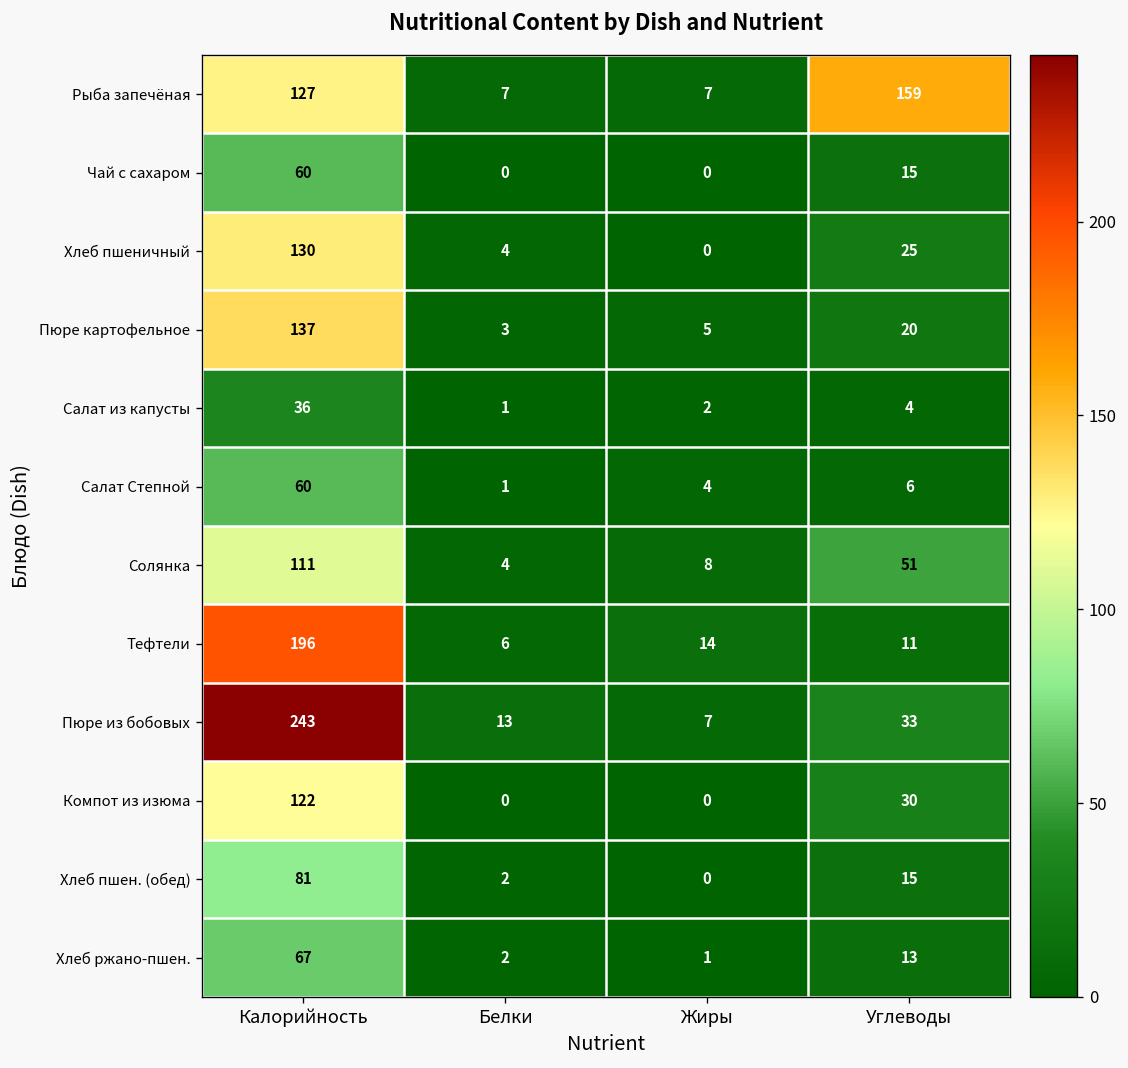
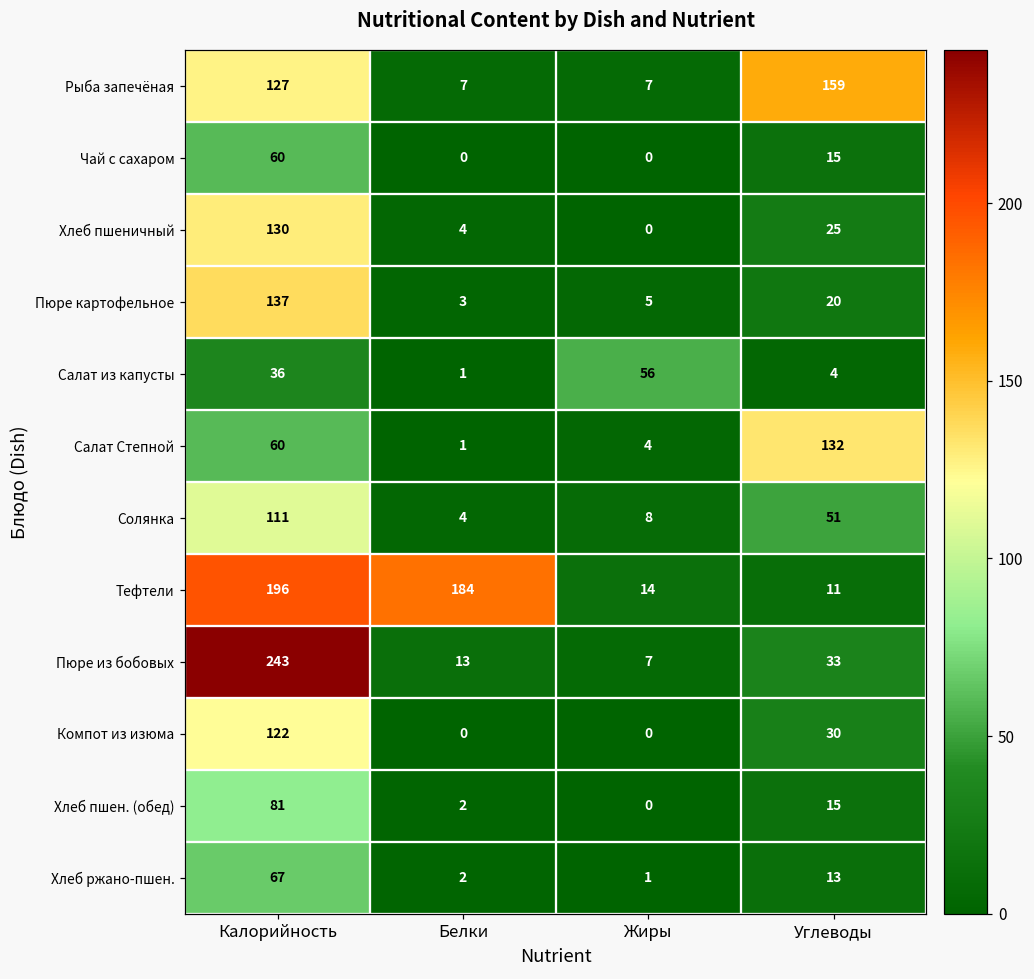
  {
    "Рыба запечёная": {
      "Калорийность": 127,
      "Белки": 7,
      "Жиры": 7,
      "Углеводы": 159
    },
    "Чай с сахаром": {
      "Калорийность": 60,
      "Белки": 0,
      "Жиры": 0,
      "Углеводы": 15
    },
    "Хлеб пшеничный": {
      "Калорийность": 130,
      "Белки": 4,
      "Жиры": 0,
      "Углеводы": 25
    },
    "Пюре картофельное": {
      "Калорийность": 137,
      "Белки": 3,
      "Жиры": 5,
      "Углеводы": 20
    },
    "Салат из капусты": {
      "Калорийность": 36,
      "Белки": 1,
-     "Жиры": 2,
+     "Жиры": 56,
      "Углеводы": 4
    },
    "Салат Степной": {
      "Калорийность": 60,
      "Белки": 1,
      "Жиры": 4,
-     "Углеводы": 6
+     "Углеводы": 132
    },
    "Солянка": {
      "Калорийность": 111,
      "Белки": 4,
      "Жиры": 8,
      "Углеводы": 51
    },
    "Тефтели": {
      "Калорийность": 196,
-     "Белки": 6,
+     "Белки": 184,
      "Жиры": 14,
      "Углеводы": 11
    },
    "Пюре из бобовых": {
      "Калорийность": 243,
      "Белки": 13,
      "Жиры": 7,
      "Углеводы": 33
    },
    "Компот из изюма": {
      "Калорийность": 122,
      "Белки": 0,
      "Жиры": 0,
      "Углеводы": 30
    },
    "Хлеб пшен. (обед)": {
      "Калорийность": 81,
      "Белки": 2,
      "Жиры": 0,
      "Углеводы": 15
    },
    "Хлеб ржано-пшен.": {
      "Калорийность": 67,
      "Белки": 2,
      "Жиры": 1,
      "Углеводы": 13
    }
  }
